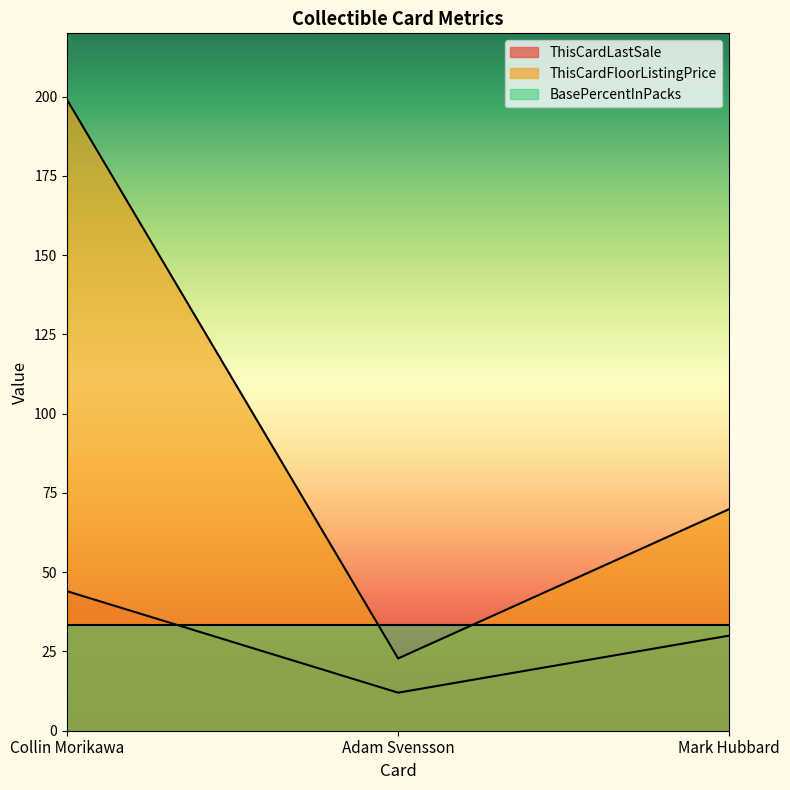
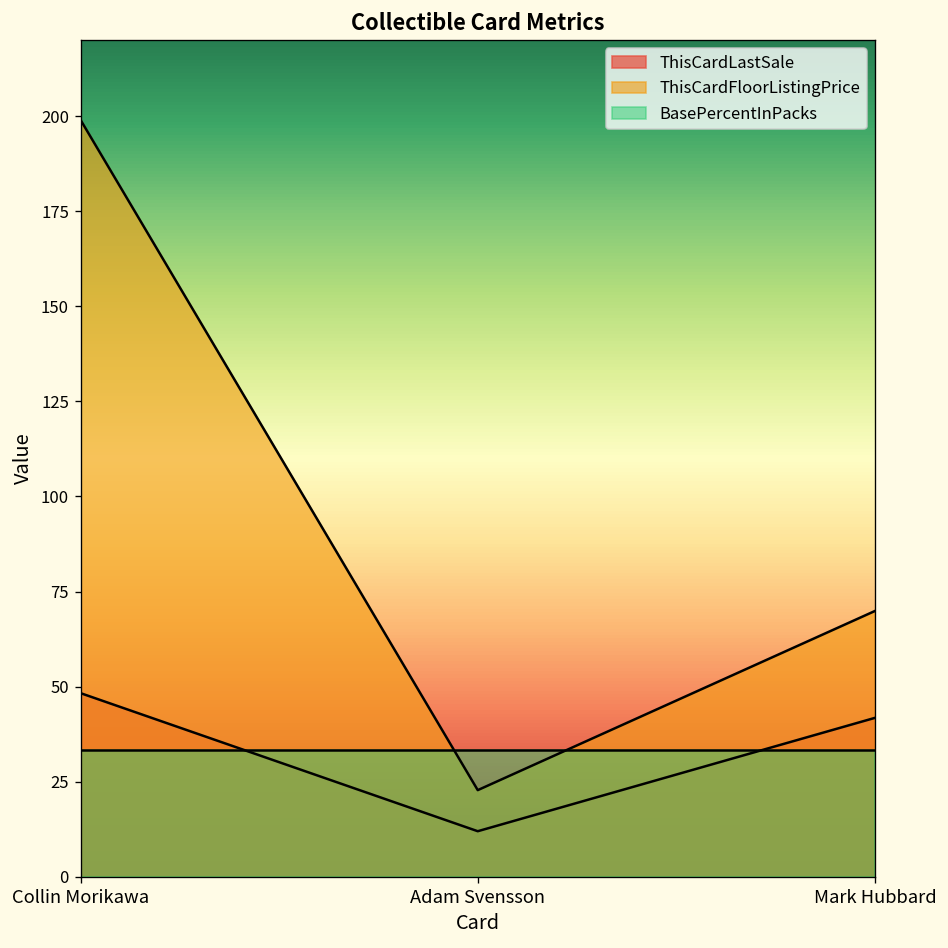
  {
    "ThisCardLastSale": {
-     "Collin Morikawa": 44,
+     "Collin Morikawa": 48,
      "Adam Svensson": 12,
-     "Mark Hubbard": 30
+     "Mark Hubbard": 42
    },
    "ThisCardFloorListingPrice": {
      "Collin Morikawa": 199,
      "Adam Svensson": 23,
      "Mark Hubbard": 70
    },
    "BasePercentInPacks": {
      "Collin Morikawa": 33,
      "Adam Svensson": 33,
      "Mark Hubbard": 33
    }
  }
